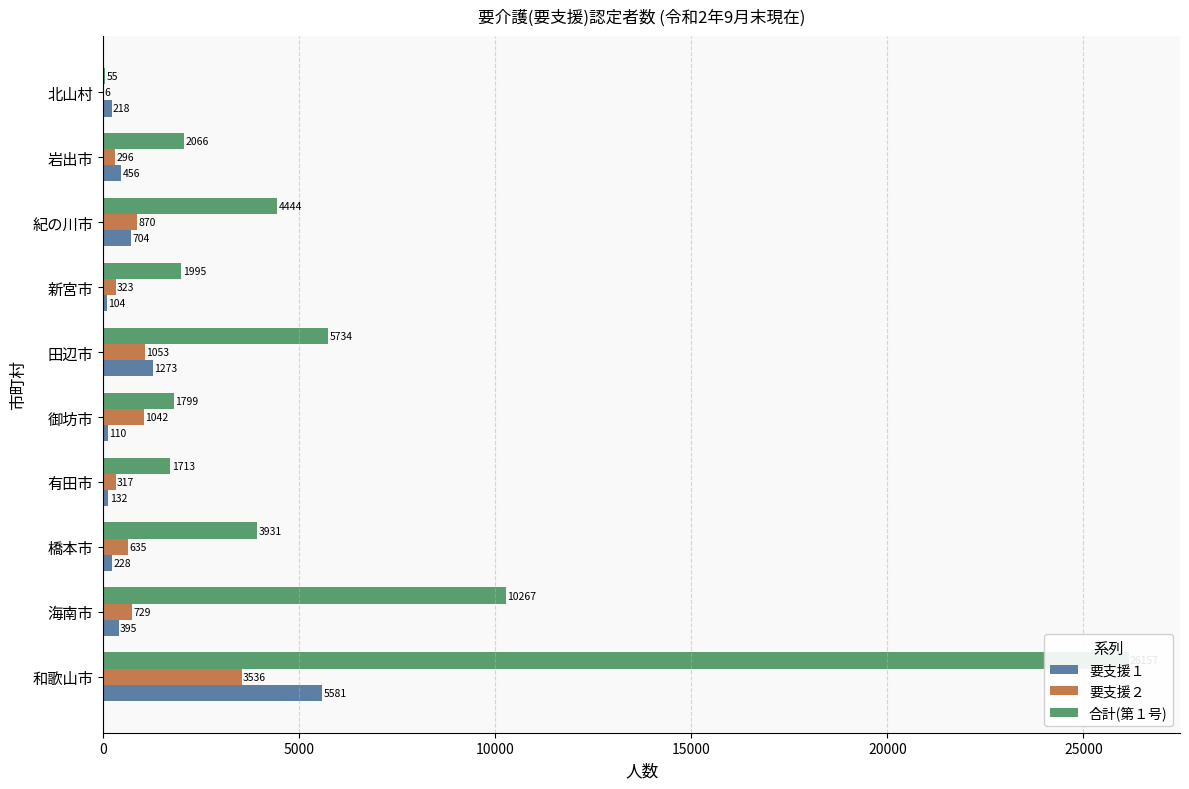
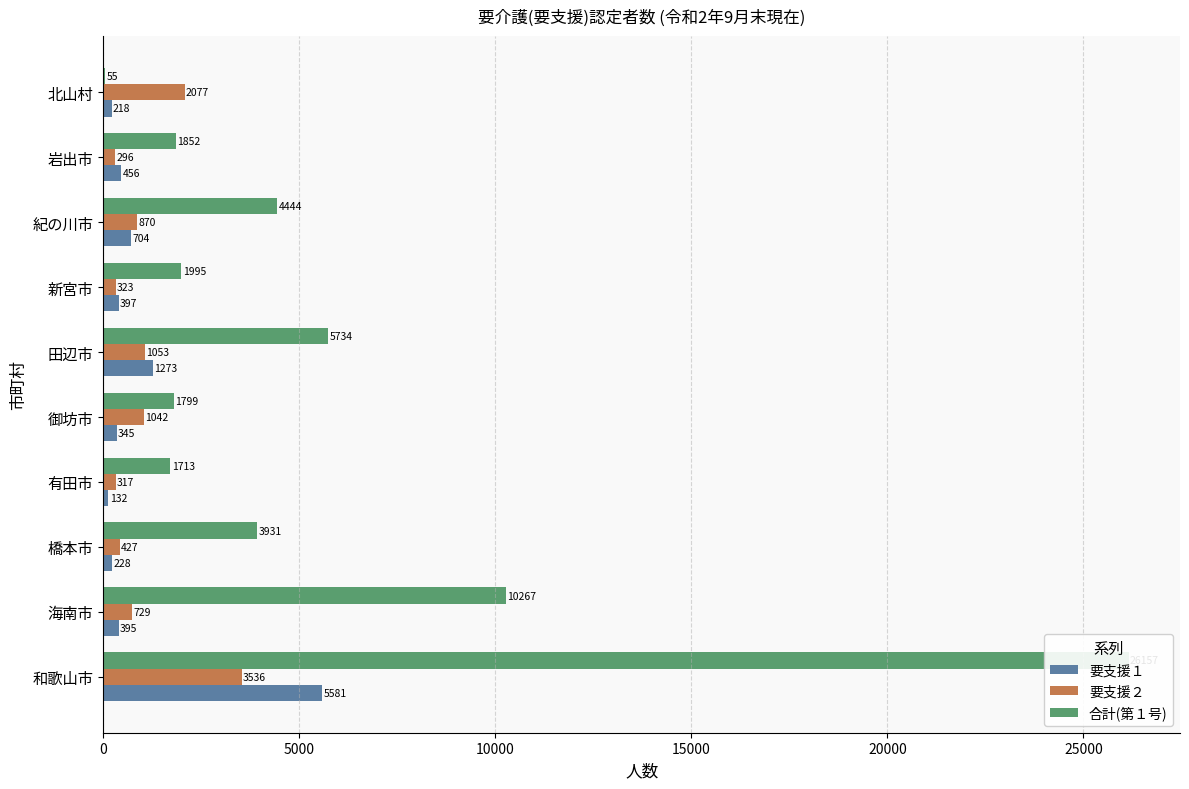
  {
    "要支援１": {
      "北山村": 218,
      "岩出市": 456,
      "紀の川市": 704,
-     "新宮市": 104,
+     "新宮市": 397,
      "田辺市": 1273,
-     "御坊市": 110,
+     "御坊市": 345,
      "有田市": 132,
      "橋本市": 228,
      "海南市": 395,
      "和歌山市": 5581
    },
    "要支援２": {
-     "北山村": 6,
+     "北山村": 2077,
      "岩出市": 296,
      "紀の川市": 870,
      "新宮市": 323,
      "田辺市": 1053,
      "御坊市": 1042,
      "有田市": 317,
-     "橋本市": 635,
+     "橋本市": 427,
      "海南市": 729,
      "和歌山市": 3536
    },
    "合計(第１号)": {
      "北山村": 55,
-     "岩出市": 2066,
+     "岩出市": 1852,
      "紀の川市": 4444,
      "新宮市": 1995,
      "田辺市": 5734,
      "御坊市": 1799,
      "有田市": 1713,
      "橋本市": 3931,
      "海南市": 10267
    }
  }
